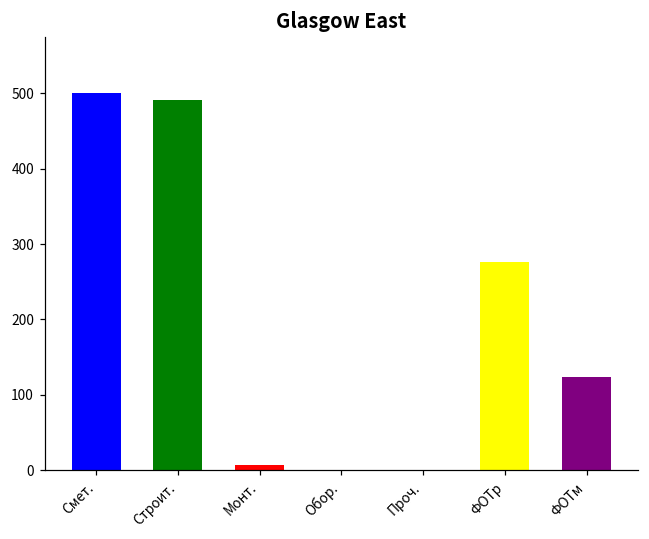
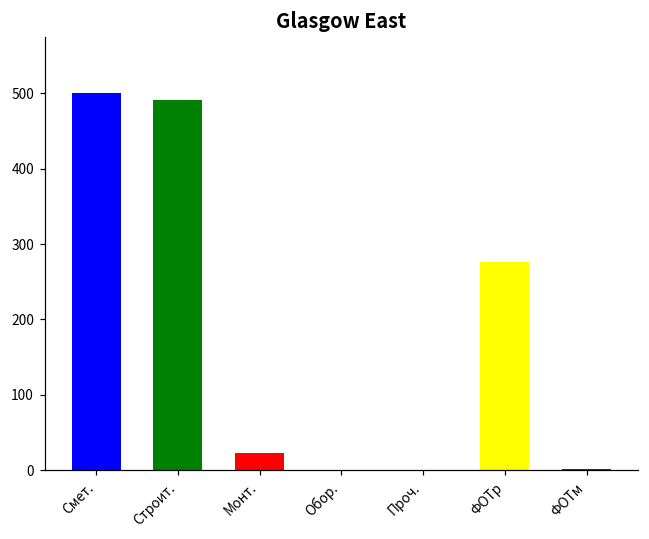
  {
    "Смет.": 500,
    "Строит.": 490,
-   "Монт.": 10,
+   "Монт.": 20,
    "Обор.": 0,
    "Проч.": 0,
    "ФОТр": 280,
-   "ФОТм": 120
+   "ФОТм": 0
  }
